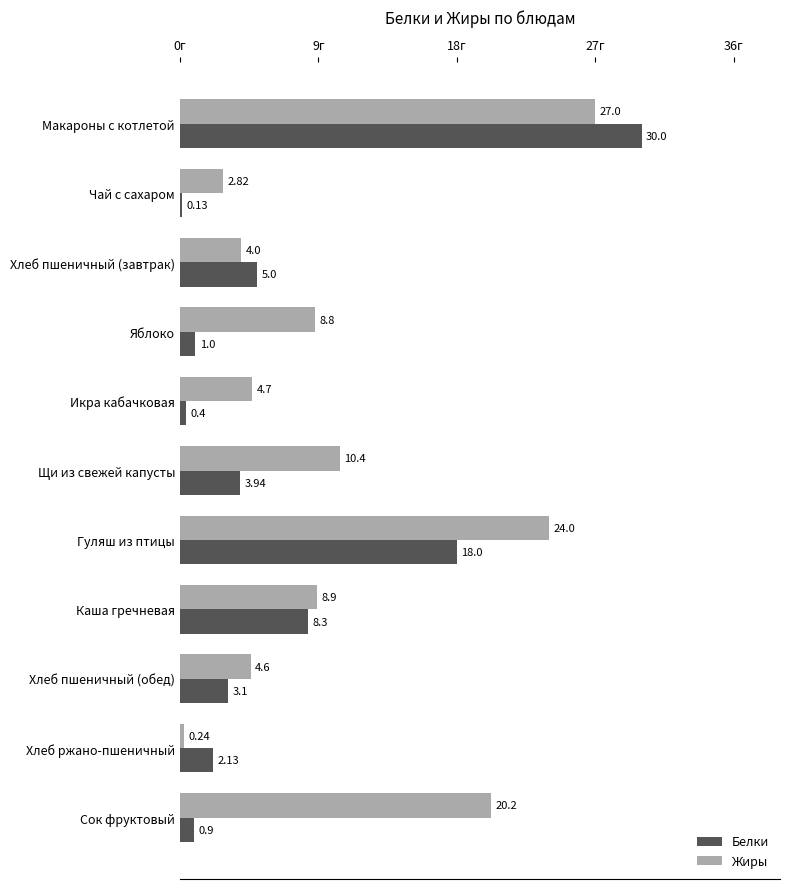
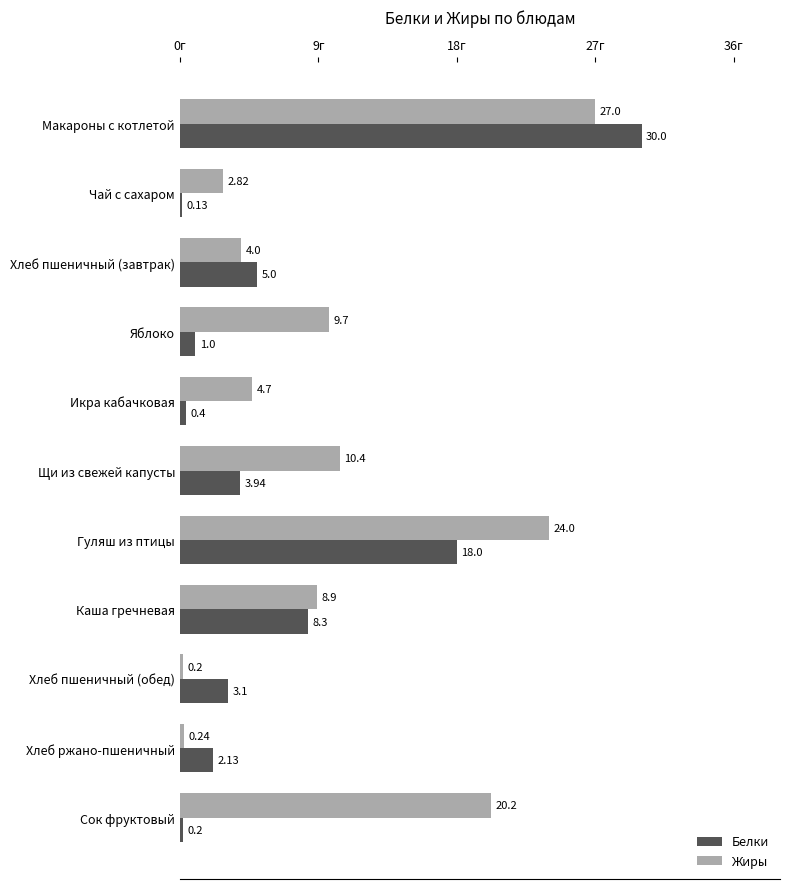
  {
    "Белки": {
      "Макароны с котлетой": 30.0,
      "Чай с сахаром": 0.13,
      "Хлеб пшеничный (завтрак)": 5.0,
      "Яблоко": 1.0,
      "Икра кабачковая": 0.4,
      "Щи из свежей капусты": 3.94,
      "Гуляш из птицы": 18.0,
      "Каша гречневая": 8.3,
      "Хлеб пшеничный (обед)": 3.1,
      "Хлеб ржано-пшеничный": 2.13,
-     "Сок фруктовый": 0.9
+     "Сок фруктовый": 0.2
    },
    "Жиры": {
      "Макароны с котлетой": 27.0,
      "Чай с сахаром": 2.82,
      "Хлеб пшеничный (завтрак)": 4.0,
-     "Яблоко": 8.8,
+     "Яблоко": 9.7,
      "Икра кабачковая": 4.7,
      "Щи из свежей капусты": 10.4,
      "Гуляш из птицы": 24.0,
      "Каша гречневая": 8.9,
-     "Хлеб пшеничный (обед)": 4.6,
+     "Хлеб пшеничный (обед)": 0.2,
      "Хлеб ржано-пшеничный": 0.24,
      "Сок фруктовый": 20.2
    }
  }
